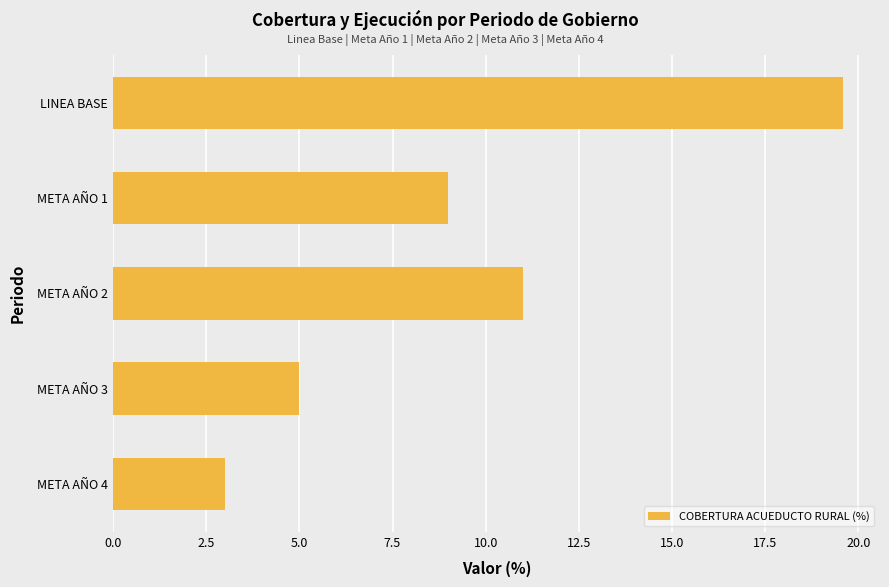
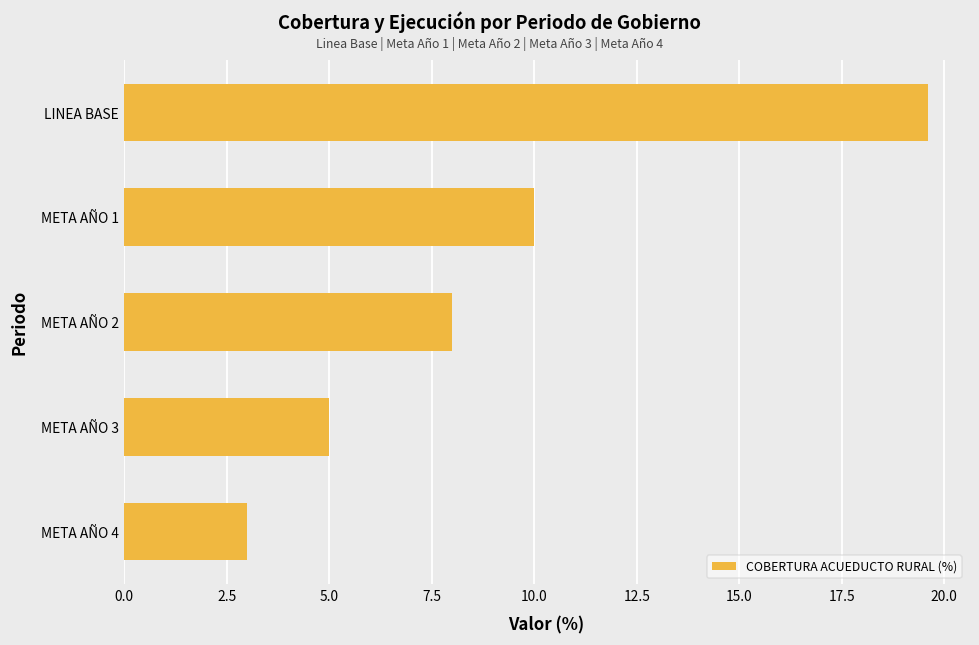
  {
    "LINEA BASE": 19.6,
-   "META AÑO 1": 9,
-   "META AÑO 2": 11,
+   "META AÑO 1": 10,
+   "META AÑO 2": 8,
    "META AÑO 3": 5,
    "META AÑO 4": 3
  }
